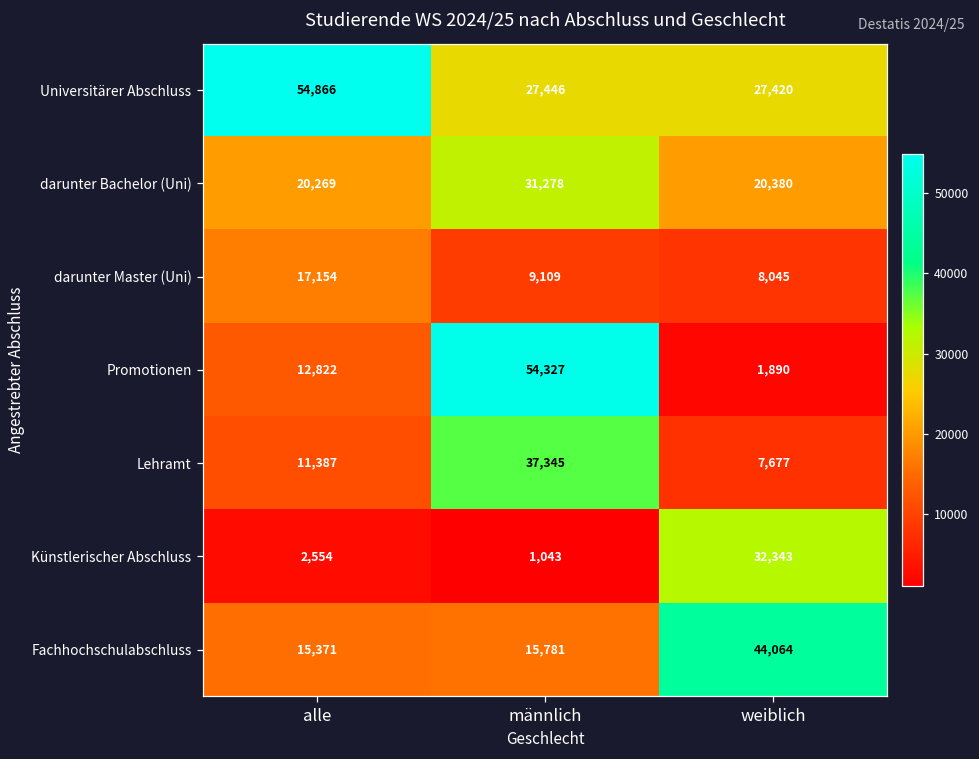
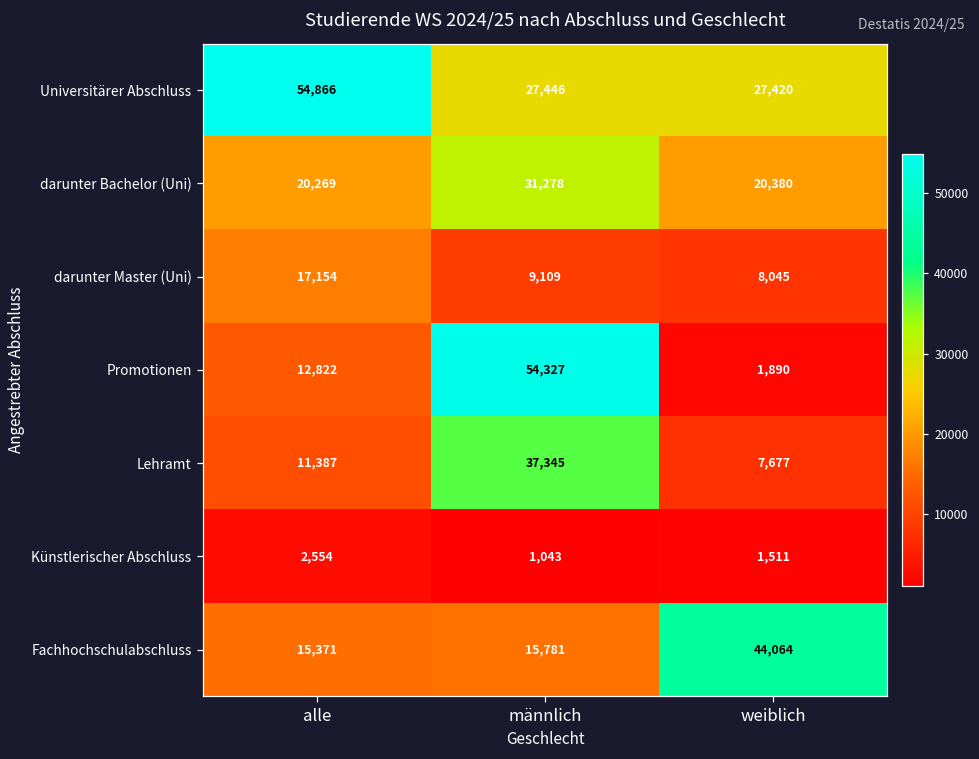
  {
    "Universitärer Abschluss": {
      "alle": "54,866",
      "männlich": "27,446",
      "weiblich": "27,420"
    },
    "darunter Bachelor (Uni)": {
      "alle": "20,269",
      "männlich": "31,278",
      "weiblich": "20,380"
    },
    "darunter Master (Uni)": {
      "alle": "17,154",
      "männlich": "9,109",
      "weiblich": "8,045"
    },
    "Promotionen": {
      "alle": "12,822",
      "männlich": "54,327",
      "weiblich": "1,890"
    },
    "Lehramt": {
      "alle": "11,387",
      "männlich": "37,345",
      "weiblich": "7,677"
    },
    "Künstlerischer Abschluss": {
      "alle": "2,554",
      "männlich": "1,043",
-     "weiblich": "32,343"
+     "weiblich": "1,511"
    },
    "Fachhochschulabschluss": {
      "alle": "15,371",
      "männlich": "15,781",
      "weiblich": "44,064"
    }
  }
